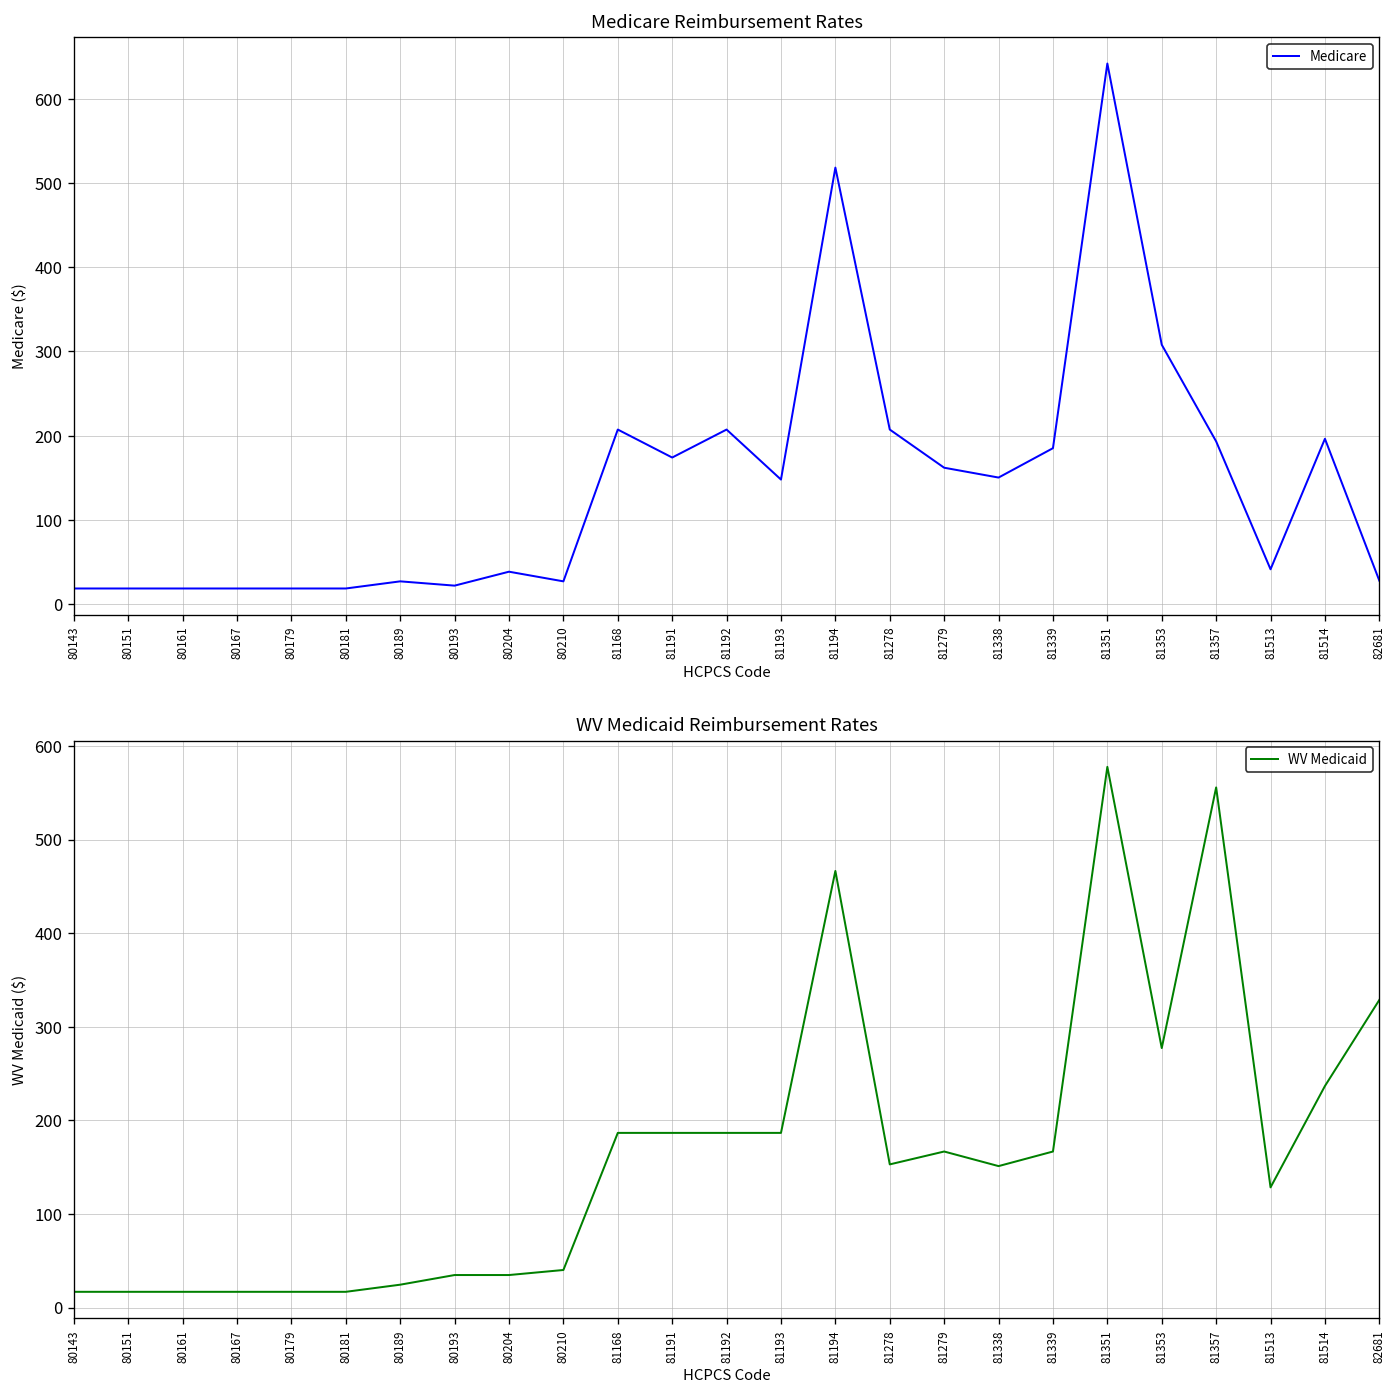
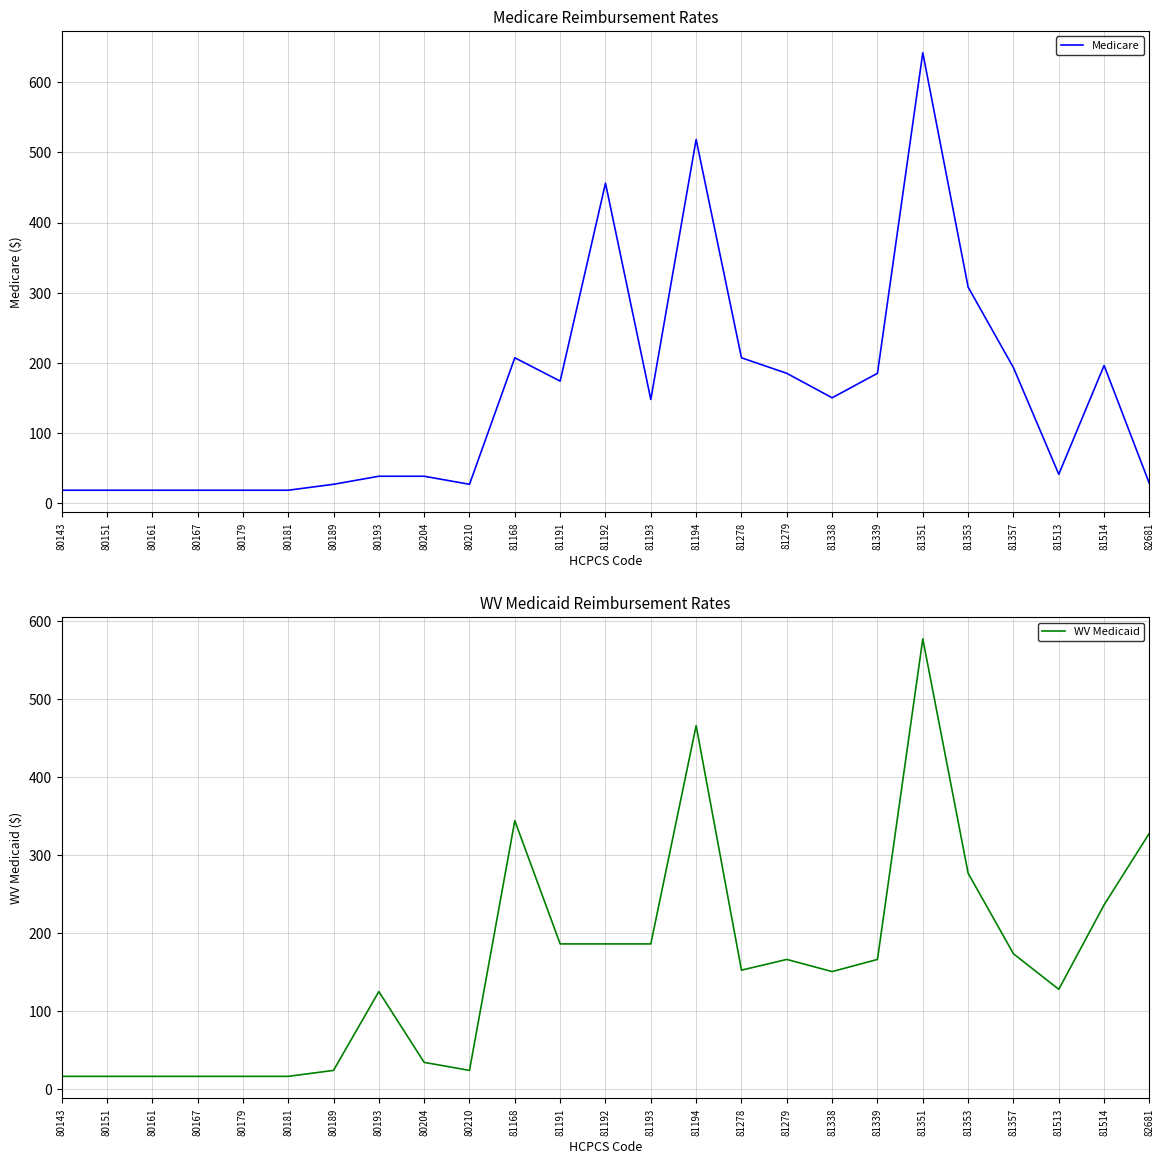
  {
    "Medicare Reimbursement Rates": {
      "80143": 20,
      "80151": 20,
      "80161": 20,
      "80167": 20,
      "80179": 20,
      "80181": 20,
      "80189": 30,
-     "80193": 20,
+     "80193": 40,
      "80204": 40,
      "80210": 30,
      "81168": 210,
      "81191": 170,
-     "81192": 210,
+     "81192": 460,
      "81193": 150,
      "81194": 520,
      "81278": 210,
-     "81279": 160,
+     "81279": 190,
      "81338": 150,
      "81339": 190,
      "81351": 640,
      "81353": 310,
      "81357": 190,
      "81513": 40,
      "81514": 200,
      "82681": 30
    },
    "WV Medicaid Reimbursement Rates": {
      "80143": 20,
      "80151": 20,
      "80161": 20,
      "80167": 20,
      "80179": 20,
      "80181": 20,
      "80189": 20,
-     "80193": 30,
+     "80193": 130,
      "80204": 30,
-     "80210": 40,
-     "81168": 190,
+     "80210": 20,
+     "81168": 340,
      "81191": 190,
      "81192": 190,
      "81193": 190,
      "81194": 470,
      "81278": 150,
      "81279": 170,
      "81338": 150,
      "81339": 170,
      "81351": 580,
      "81353": 280,
-     "81357": 560,
+     "81357": 170,
      "81513": 130,
      "81514": 240,
      "82681": 330
    }
  }
